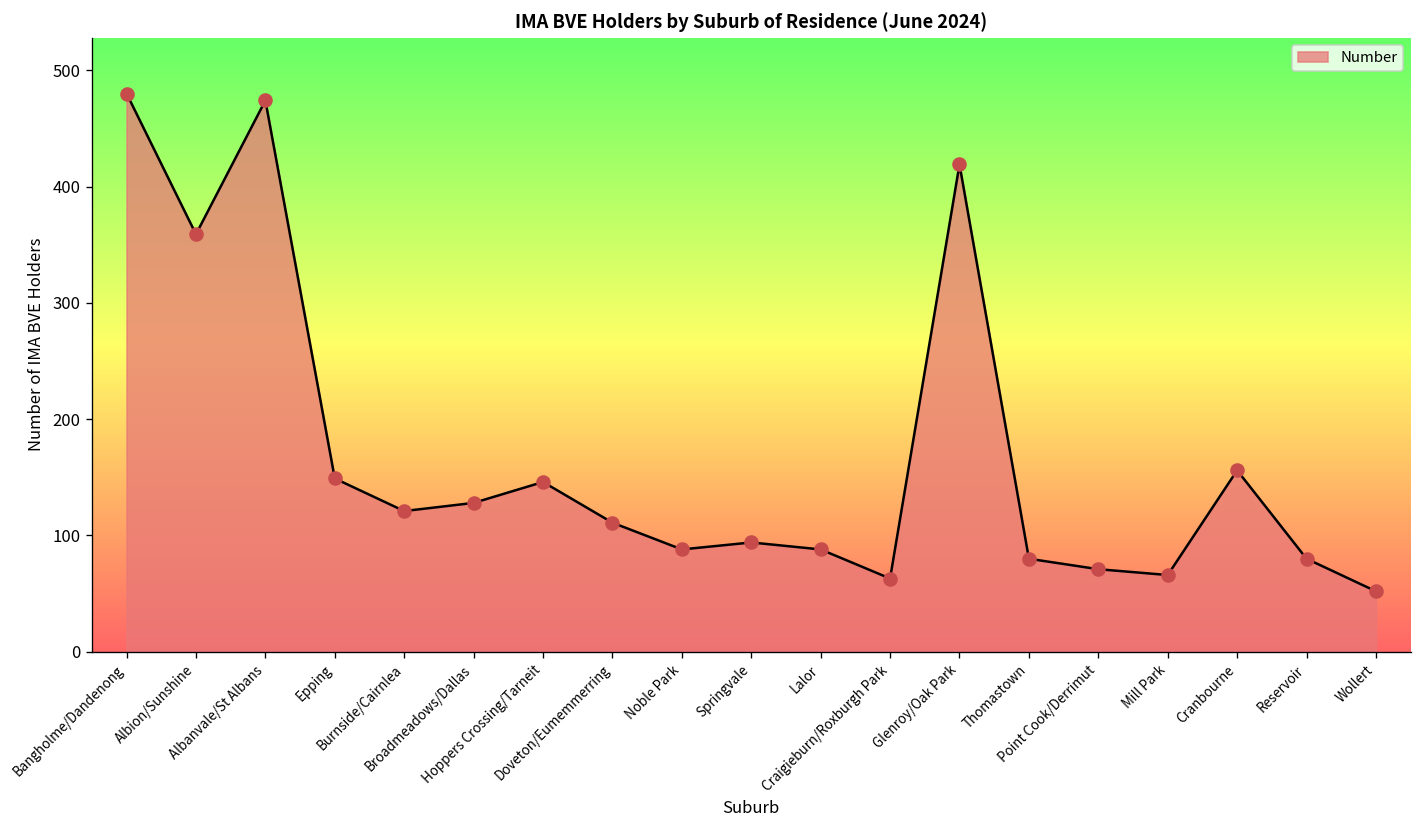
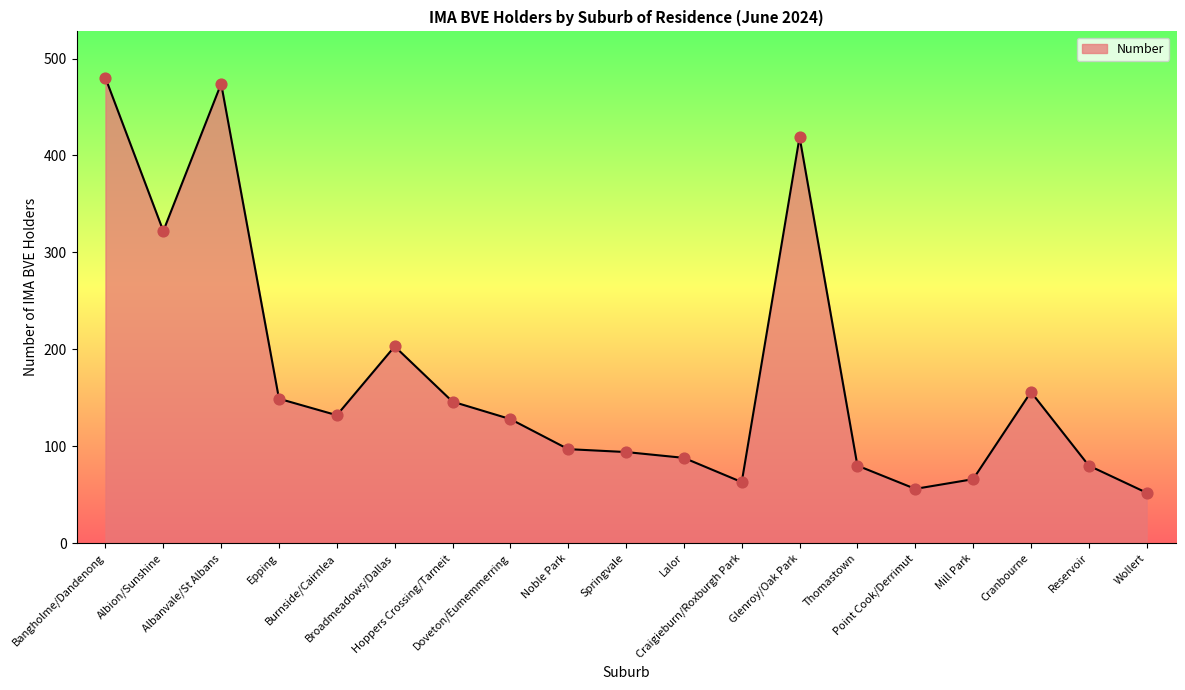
  {
    "Bangholme/Dandenong": 480,
-   "Albion/Sunshine": 360,
+   "Albion/Sunshine": 320,
    "Albanvale/St Albans": 470,
    "Epping": 150,
-   "Burnside/Cairnlea": 120,
-   "Broadmeadows/Dallas": 130,
+   "Burnside/Cairnlea": 130,
+   "Broadmeadows/Dallas": 200,
    "Hoppers Crossing/Tarneit": 150,
-   "Doveton/Eumemmerring": 110,
-   "Noble Park": 90,
+   "Doveton/Eumemmerring": 130,
+   "Noble Park": 100,
    "Springvale": 90,
    "Lalor": 90,
    "Craigieburn/Roxburgh Park": 60,
    "Glenroy/Oak Park": 420,
    "Thomastown": 80,
-   "Point Cook/Derrimut": 70,
+   "Point Cook/Derrimut": 60,
    "Mill Park": 70,
    "Cranbourne": 160,
    "Reservoir": 80,
    "Wollert": 50
  }
